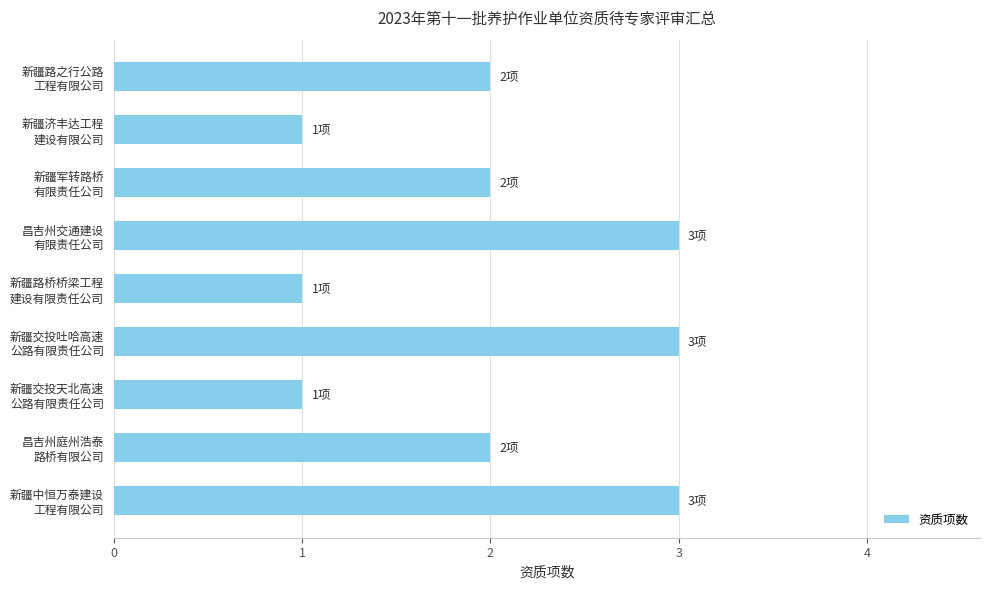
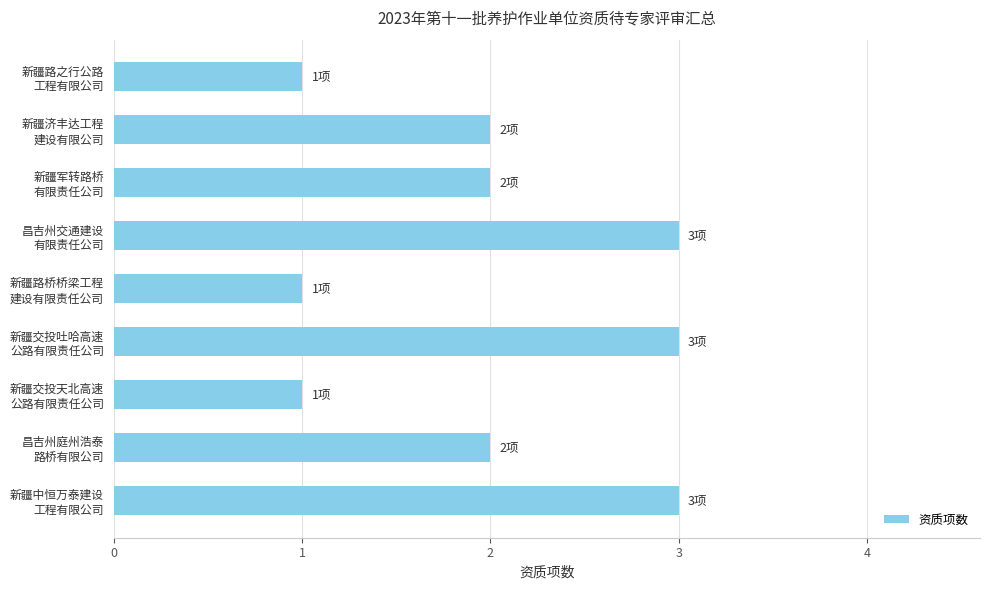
  {
-   "新疆路之行公路 工程有限公司": "2项",
-   "新疆济丰达工程 建设有限公司": "1项",
+   "新疆路之行公路 工程有限公司": "1项",
+   "新疆济丰达工程 建设有限公司": "2项",
    "新疆军转路桥 有限责任公司": "2项",
    "昌吉州交通建设 有限责任公司": "3项",
    "新疆路桥桥梁工程 建设有限责任公司": "1项",
    "新疆交投吐哈高速 公路有限责任公司": "3项",
    "新疆交投天北高速 公路有限责任公司": "1项",
    "昌吉州庭州浩泰 路桥有限公司": "2项",
    "新疆中恒万泰建设 工程有限公司": "3项"
  }
